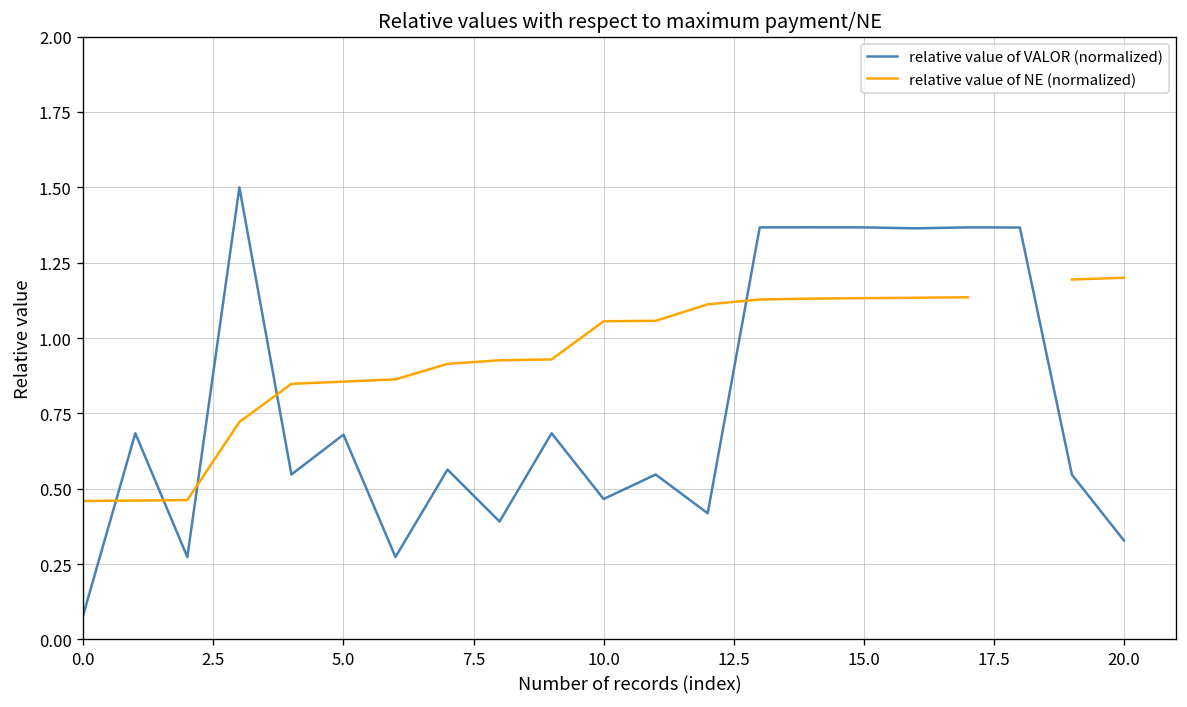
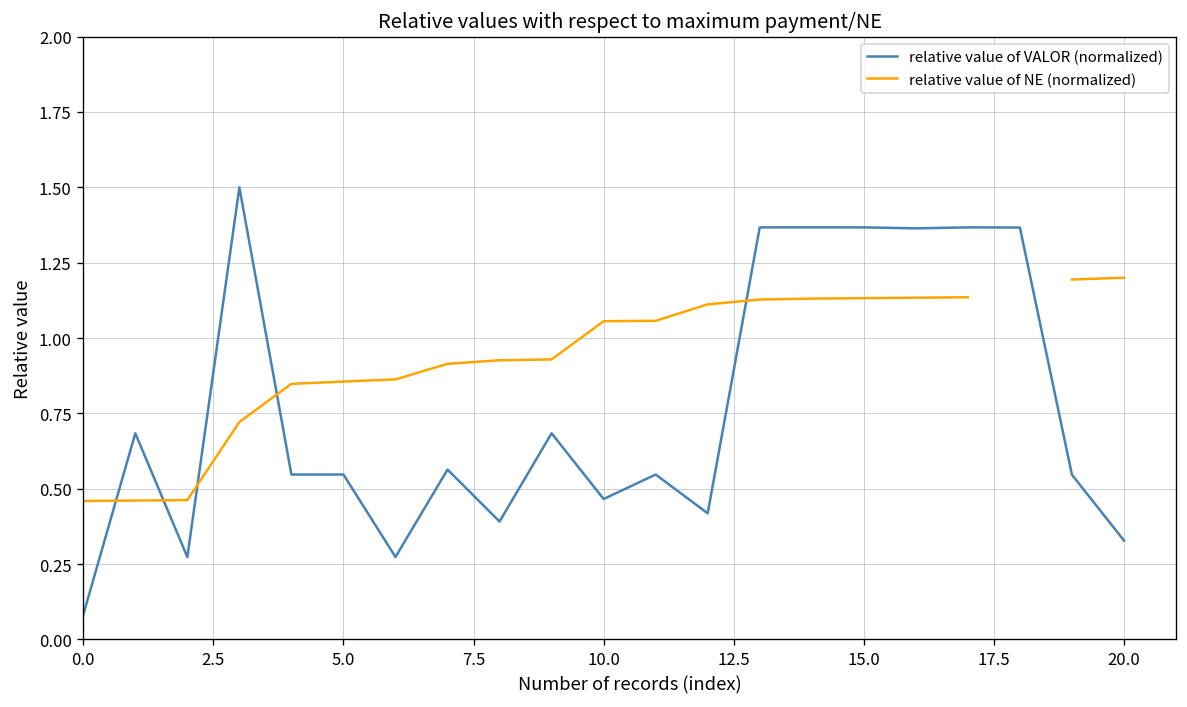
  {
    "relative value of VALOR (normalized)": {
      "0.0": 0.08,
-     "5.0": 0.68,
+     "5.0": 0.55,
      "10.0": 0.47,
      "15.0": 1.37,
      "20.0": 0.33
    },
    "relative value of NE (normalized)": {
      "0.0": 0.46,
      "5.0": 0.86,
      "10.0": 1.06,
      "15.0": 1.13,
      "20.0": 1.20
    }
  }
